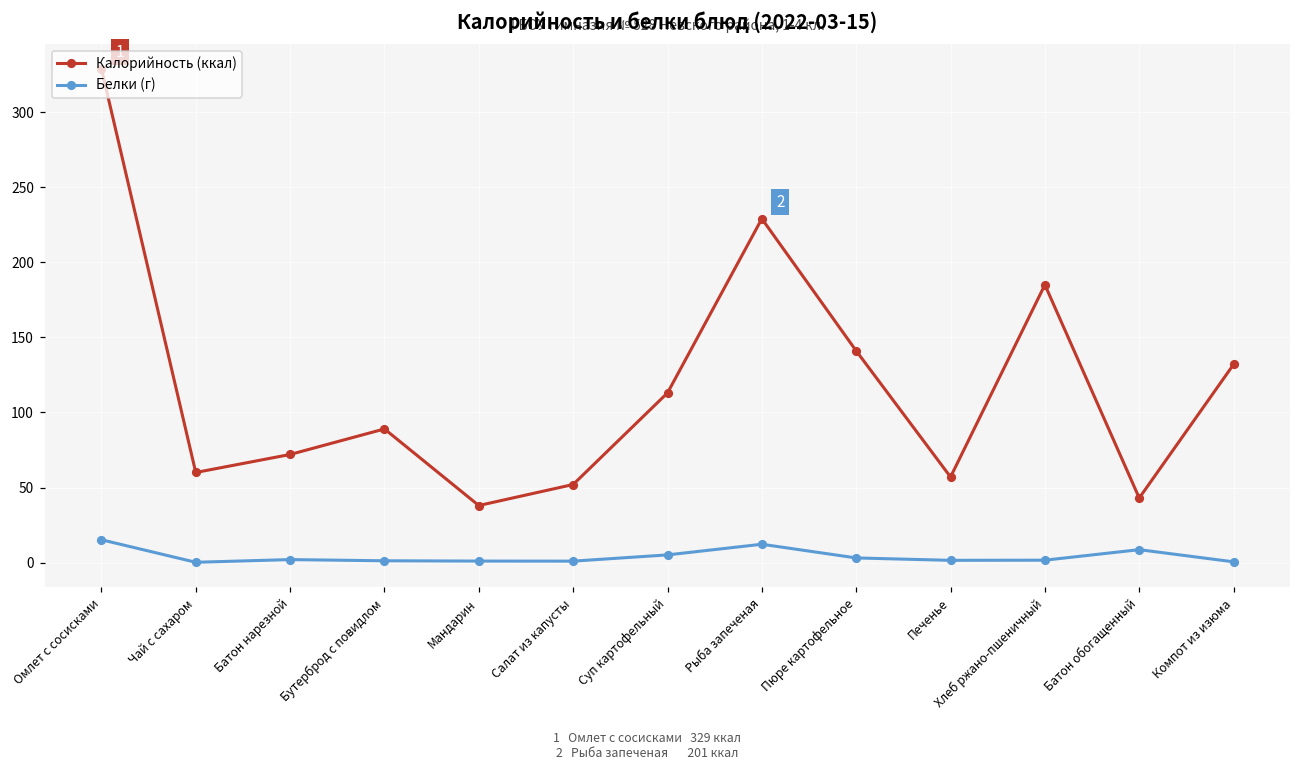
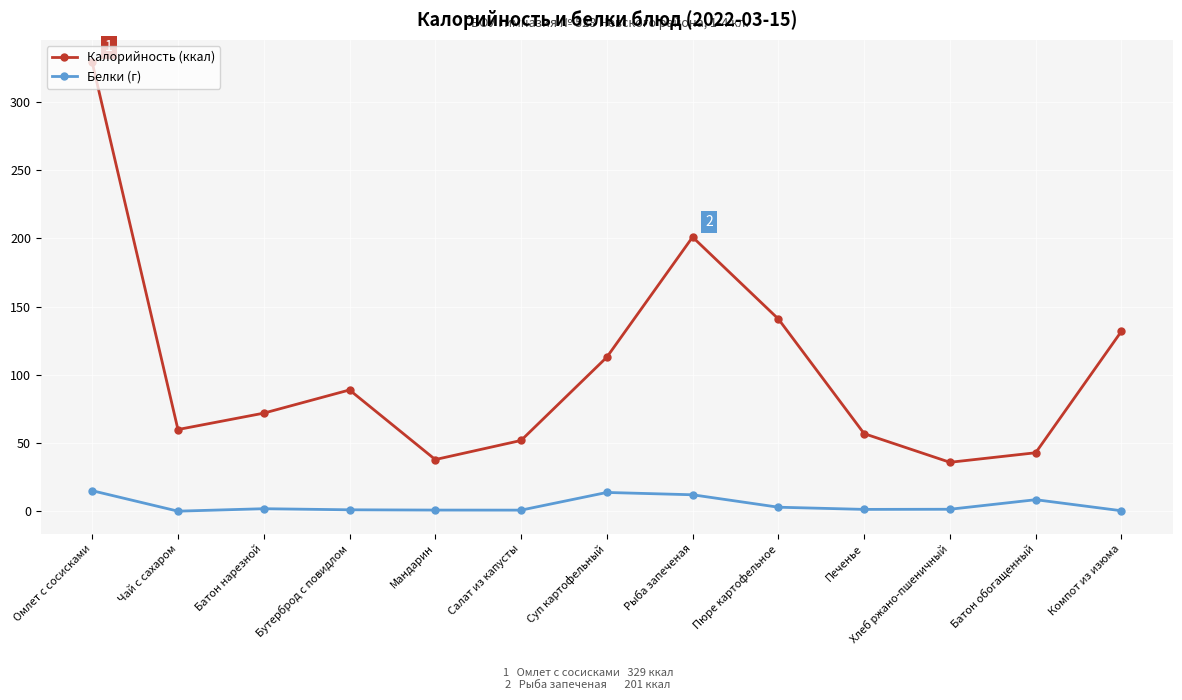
  {
    "Калорийность (ккал)": {
      "Чай с сахаром": 60,
      "Батон нарезной": 72,
      "Бутерброд с повидлом": 89,
      "Мандарин": 38,
      "Салат из капусты": 52,
      "Суп картофельный": 113,
-     "Рыба запеченая": 229,
+     "Рыба запеченая": 201,
      "Пюре картофельное": 141,
      "Печенье": 57,
-     "Хлеб ржано-пшеничный": 185,
+     "Хлеб ржано-пшеничный": 36,
      "Батон обогащенный": 43,
      "Компот из изюма": 132
    },
    "Белки (г)": {
      "Омлет с сосисками": 15,
      "Чай с сахаром": 0,
      "Батон нарезной": 2,
      "Бутерброд с повидлом": 1,
      "Мандарин": 1,
      "Салат из капусты": 1,
-     "Суп картофельный": 5,
+     "Суп картофельный": 14,
      "Рыба запеченая": 12,
      "Пюре картофельное": 3,
      "Печенье": 2,
      "Хлеб ржано-пшеничный": 2,
      "Батон обогащенный": 9,
      "Компот из изюма": 1
    }
  }
